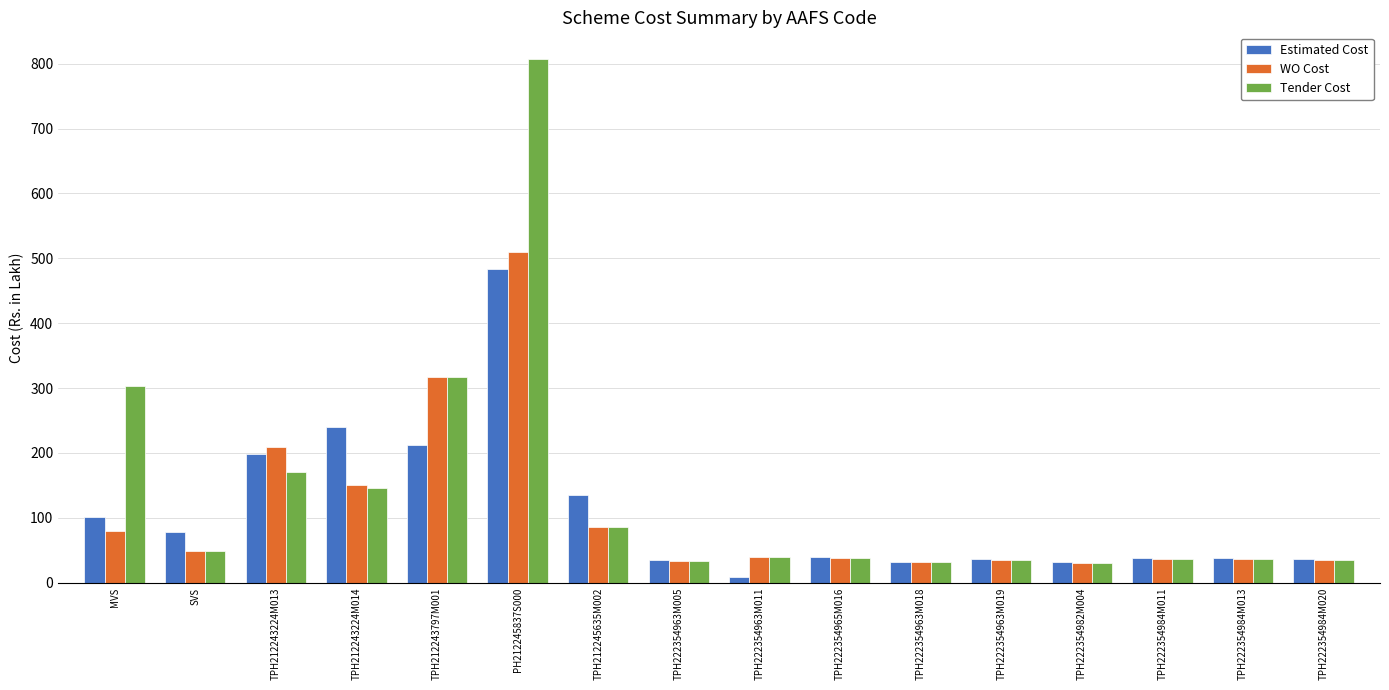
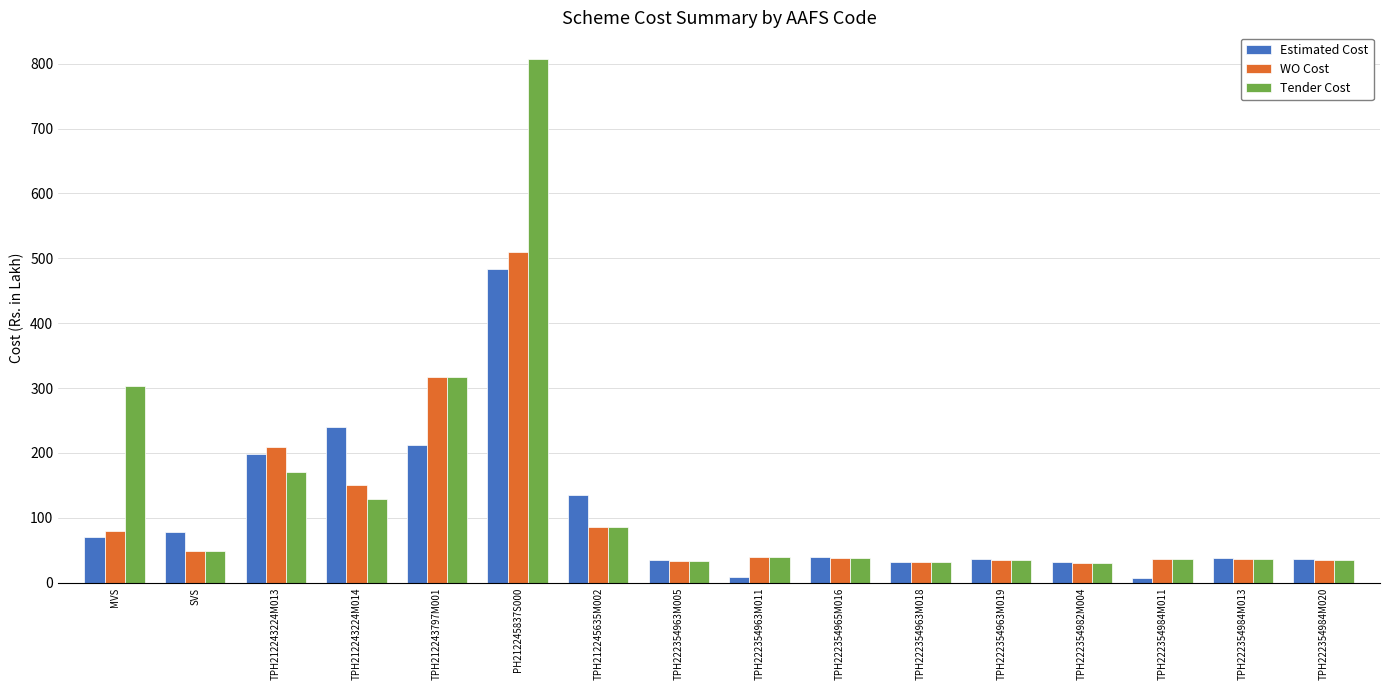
  {
    "Estimated Cost": {
-     "MVS": 100,
+     "MVS": 70,
      "SVS": 80,
      "TPH212243224M013": 200,
      "TPH212243224M014": 240,
      "TPH212243797M001": 210,
      "PH212245837S000": 480,
      "TPH212245635M002": 140,
      "TPH222354963M005": 40,
      "TPH222354963M011": 10,
      "TPH222354965M016": 40,
      "TPH222354963M018": 30,
      "TPH222354963M019": 40,
      "TPH222354982M004": 30,
-     "TPH222354984M011": 40,
+     "TPH222354984M011": 10,
      "TPH222354984M013": 40,
      "TPH222354984M020": 40
    },
    "WO Cost": {
      "MVS": 80,
      "SVS": 50,
      "TPH212243224M013": 210,
      "TPH212243224M014": 150,
      "TPH212243797M001": 320,
      "PH212245837S000": 510,
      "TPH212245635M002": 90,
      "TPH222354963M005": 30,
      "TPH222354963M011": 40,
      "TPH222354965M016": 40,
      "TPH222354963M018": 30,
      "TPH222354963M019": 30,
      "TPH222354982M004": 30,
      "TPH222354984M011": 40,
      "TPH222354984M013": 40,
      "TPH222354984M020": 40
    },
    "Tender Cost": {
      "MVS": 300,
      "SVS": 50,
      "TPH212243224M013": 170,
-     "TPH212243224M014": 150,
+     "TPH212243224M014": 130,
      "TPH212243797M001": 320,
      "PH212245837S000": 810,
      "TPH212245635M002": 90,
      "TPH222354963M005": 30,
      "TPH222354963M011": 40,
      "TPH222354965M016": 40,
      "TPH222354963M018": 30,
      "TPH222354963M019": 30,
      "TPH222354982M004": 30,
      "TPH222354984M011": 40,
      "TPH222354984M013": 40,
      "TPH222354984M020": 40
    }
  }
